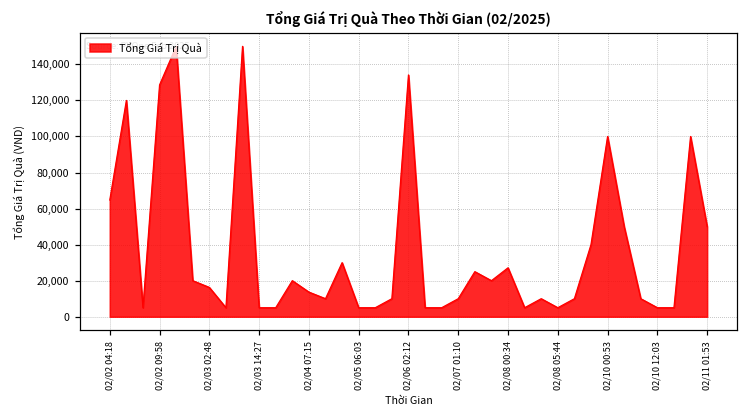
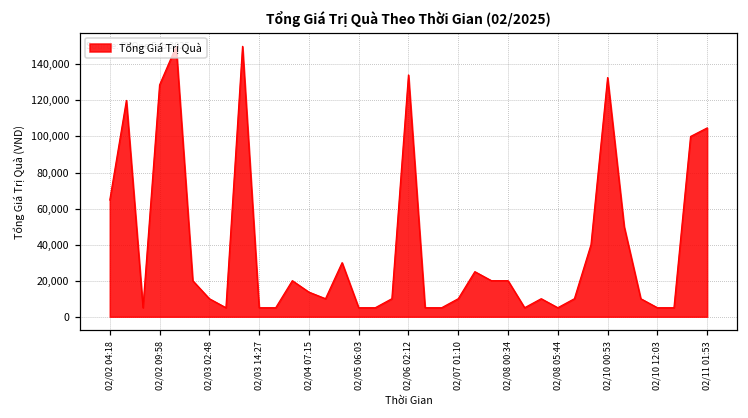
  {
    "02/02 04:18": "65,000",
    "02/02 09:58": "129,000",
-   "02/03 02:48": "16,000",
+   "02/03 02:48": "10,000",
    "02/03 14:27": "5,000",
    "02/04 07:15": "14,000",
    "02/05 06:03": "5,000",
    "02/06 02:12": "134,000",
    "02/07 01:10": "10,000",
-   "02/08 00:34": "27,000",
+   "02/08 00:34": "20,000",
    "02/08 05:44": "5,000",
-   "02/10 00:53": "100,000",
+   "02/10 00:53": "133,000",
    "02/10 12:03": "5,000",
-   "02/11 01:53": "50,000"
+   "02/11 01:53": "105,000"
  }
